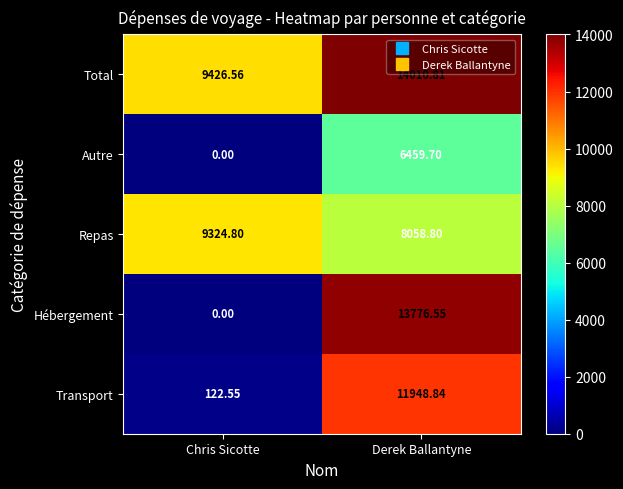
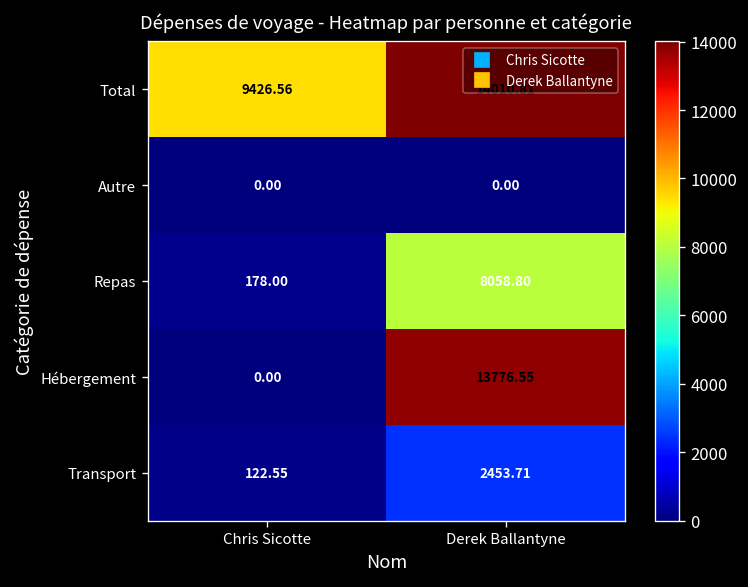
  {
    "Total": {
      "Chris Sicotte": 9426.56
    },
    "Autre": {
      "Chris Sicotte": 0.00,
-     "Derek Ballantyne": 6459.70
+     "Derek Ballantyne": 0.00
    },
    "Repas": {
-     "Chris Sicotte": 9324.80,
+     "Chris Sicotte": 178.00,
      "Derek Ballantyne": 8058.80
    },
    "Hébergement": {
      "Chris Sicotte": 0.00,
      "Derek Ballantyne": 13776.55
    },
    "Transport": {
      "Chris Sicotte": 122.55,
-     "Derek Ballantyne": 11948.84
+     "Derek Ballantyne": 2453.71
    }
  }
